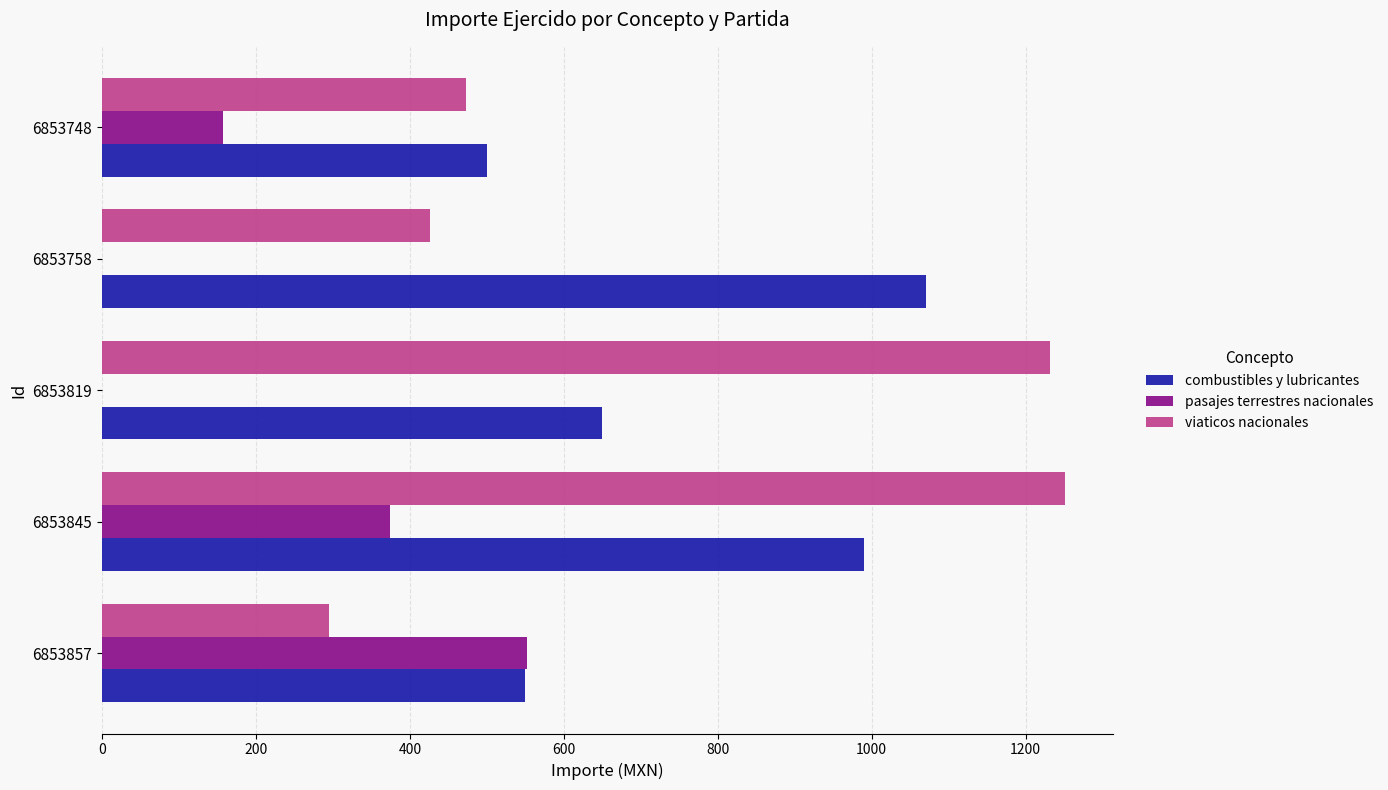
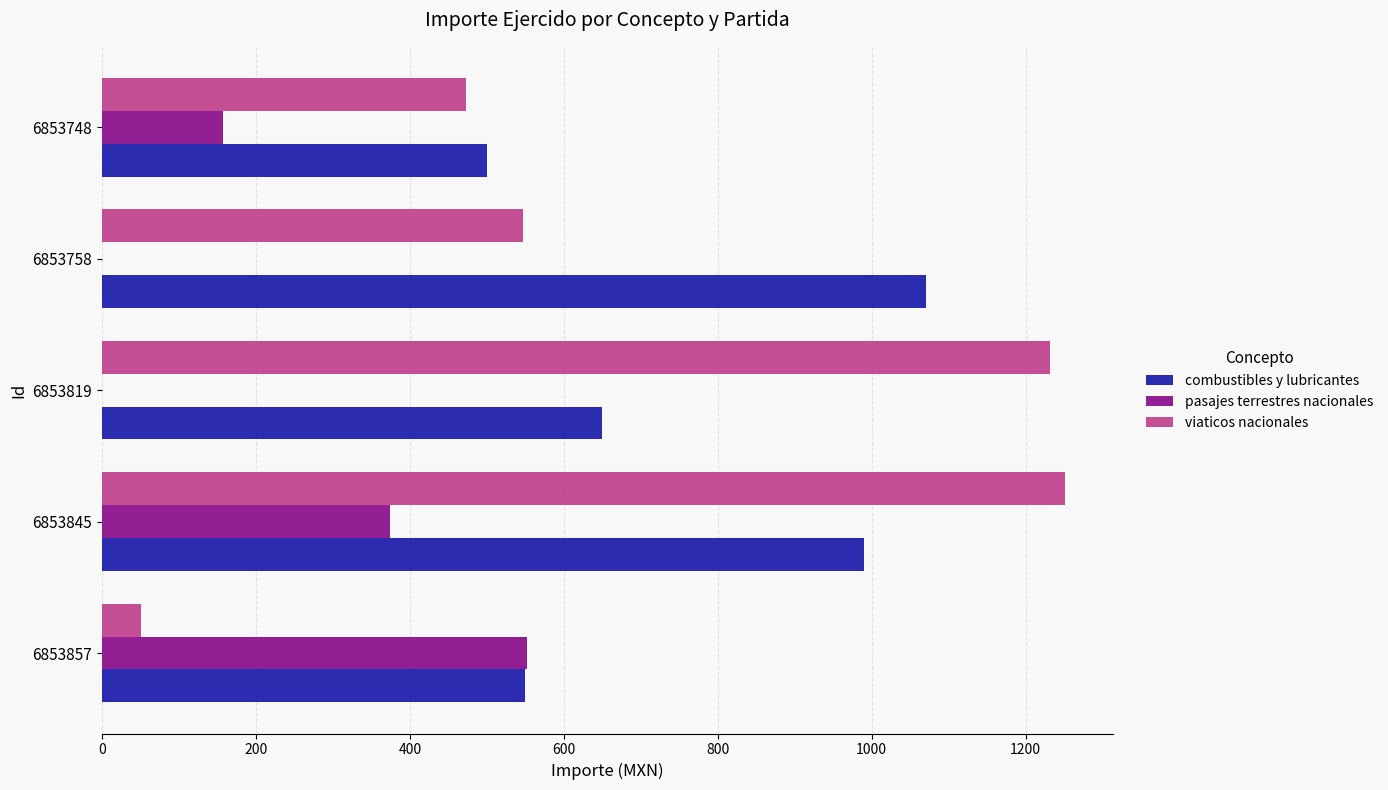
  {
    "combustibles y lubricantes": {
      "6853748": 500,
      "6853758": 1070,
      "6853819": 650,
      "6853845": 990,
      "6853857": 550
    },
    "pasajes terrestres nacionales": {
      "6853748": 160,
      "6853758": 0,
      "6853819": 0,
      "6853845": 370,
      "6853857": 550
    },
    "viaticos nacionales": {
      "6853748": 470,
-     "6853758": 430,
+     "6853758": 550,
      "6853819": 1230,
      "6853845": 1250,
-     "6853857": 300
+     "6853857": 50
    }
  }
